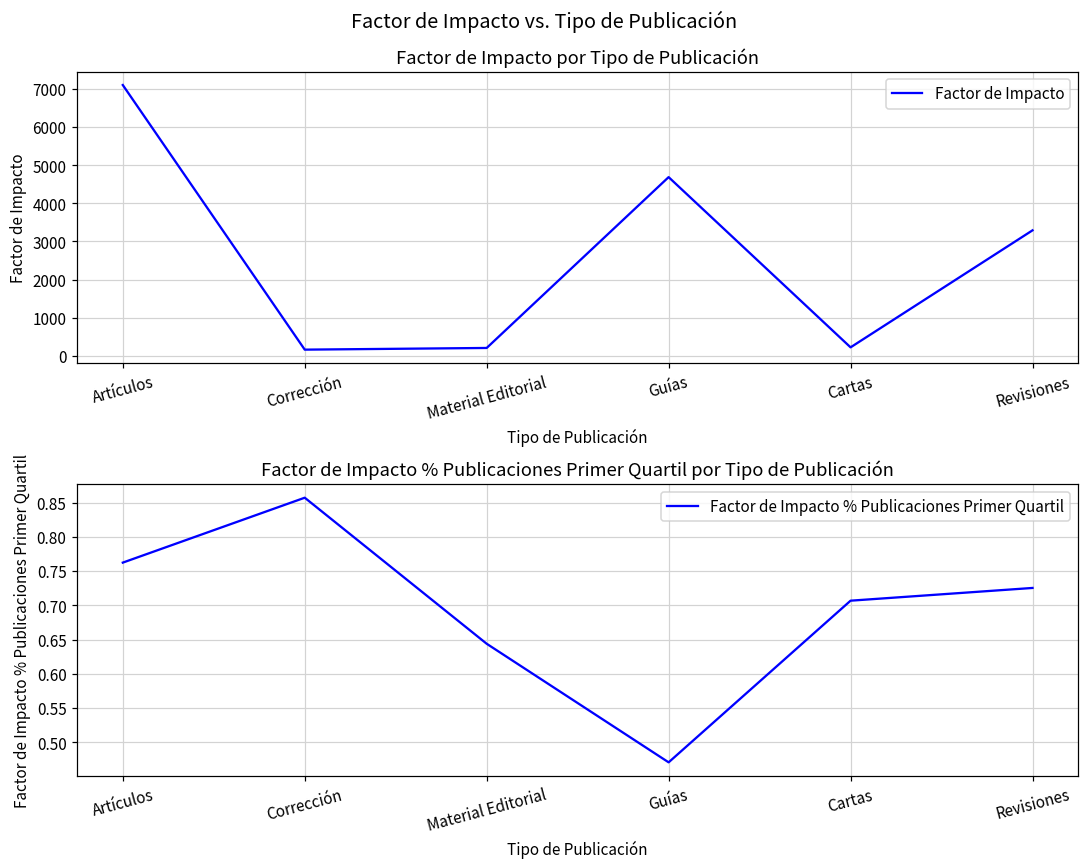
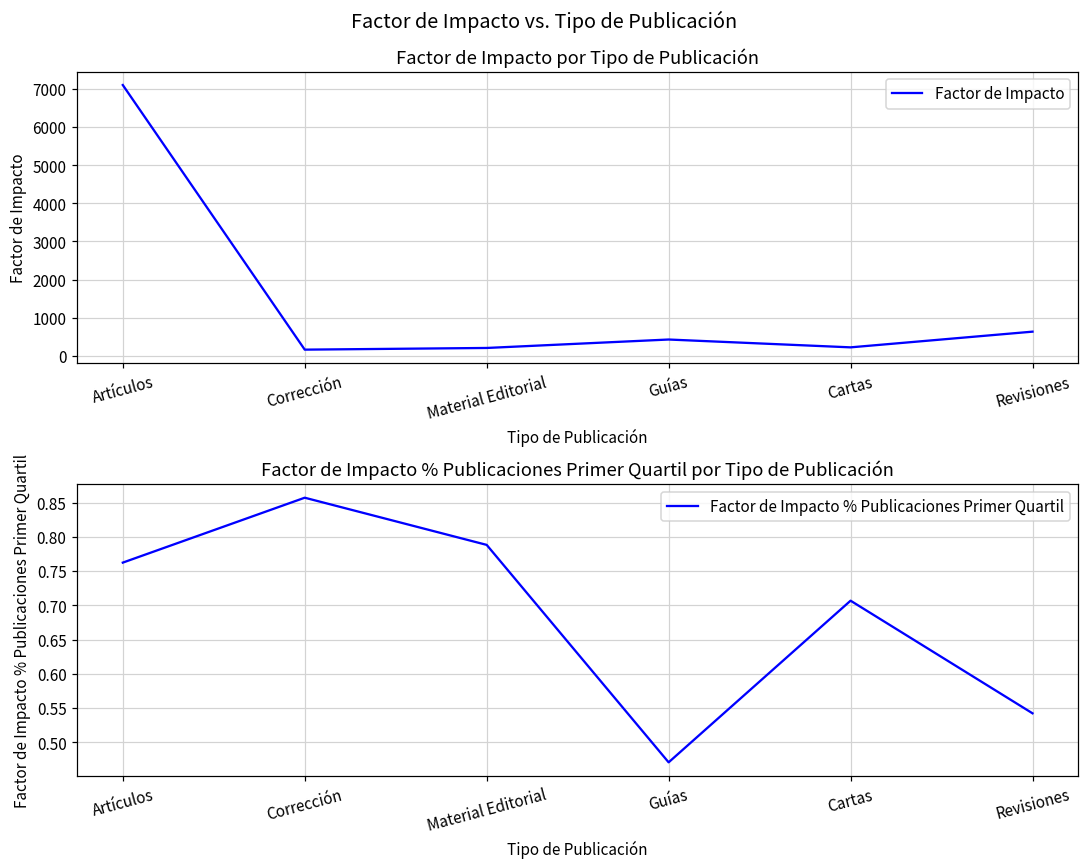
  {
    "Factor de Impacto por Tipo de Publicación": {
      "Artículos": 7100,
      "Corrección": 200,
      "Material Editorial": 200,
-     "Guías": 4700,
+     "Guías": 400,
      "Cartas": 200,
-     "Revisiones": 3300
+     "Revisiones": 600
    },
    "Factor de Impacto % Publicaciones Primer Quartil por Tipo de Publicación": {
      "Artículos": 0.76,
      "Corrección": 0.86,
-     "Material Editorial": 0.64,
+     "Material Editorial": 0.79,
      "Guías": 0.47,
      "Cartas": 0.71,
-     "Revisiones": 0.73
+     "Revisiones": 0.54
    }
  }
